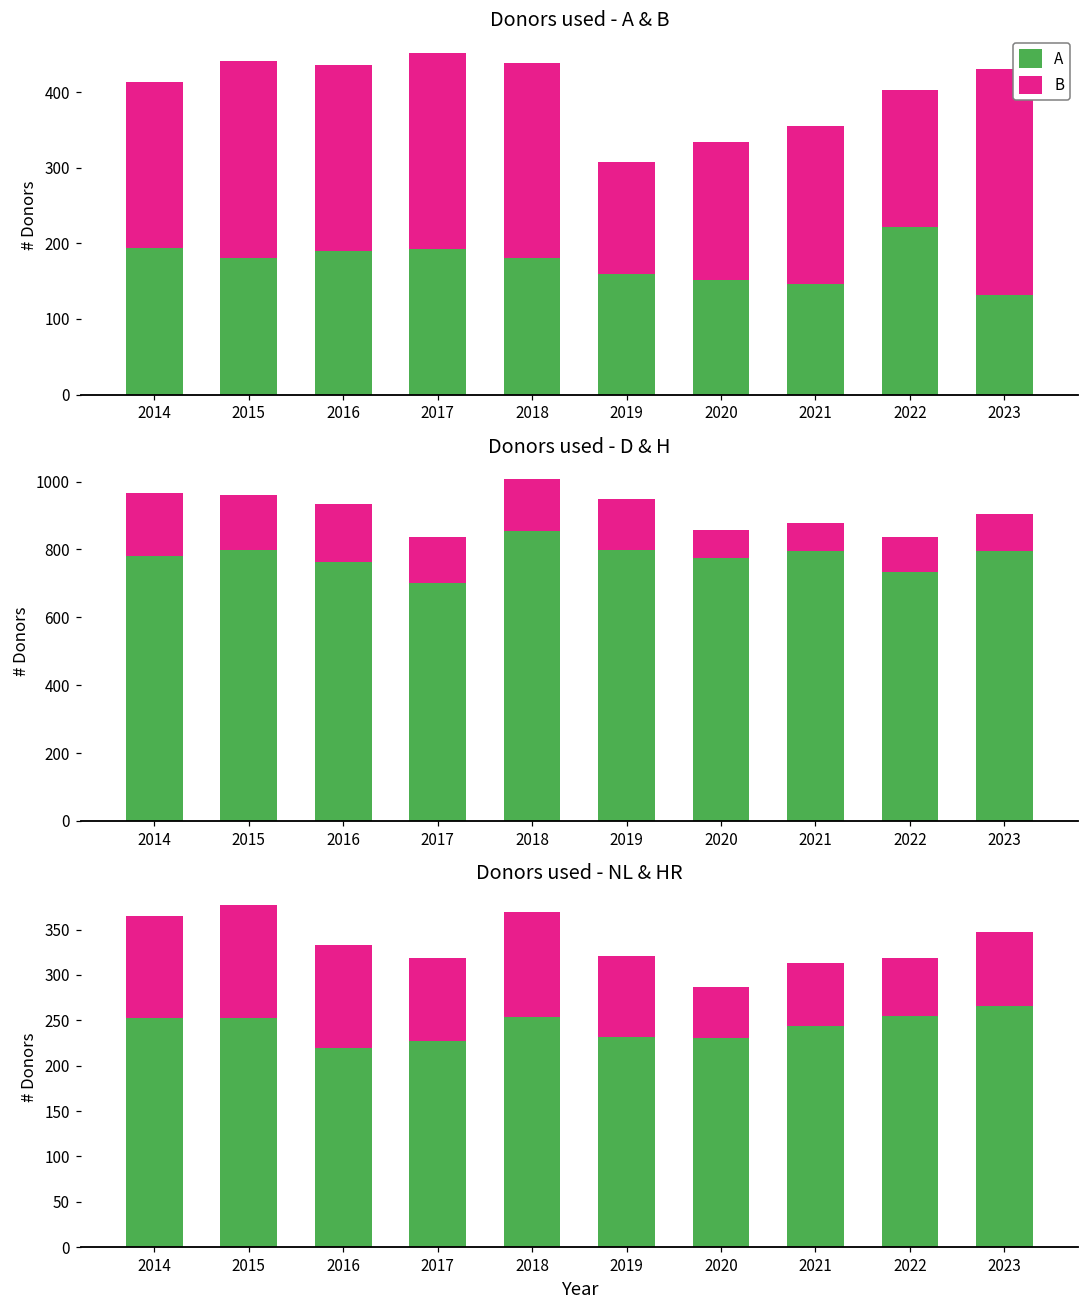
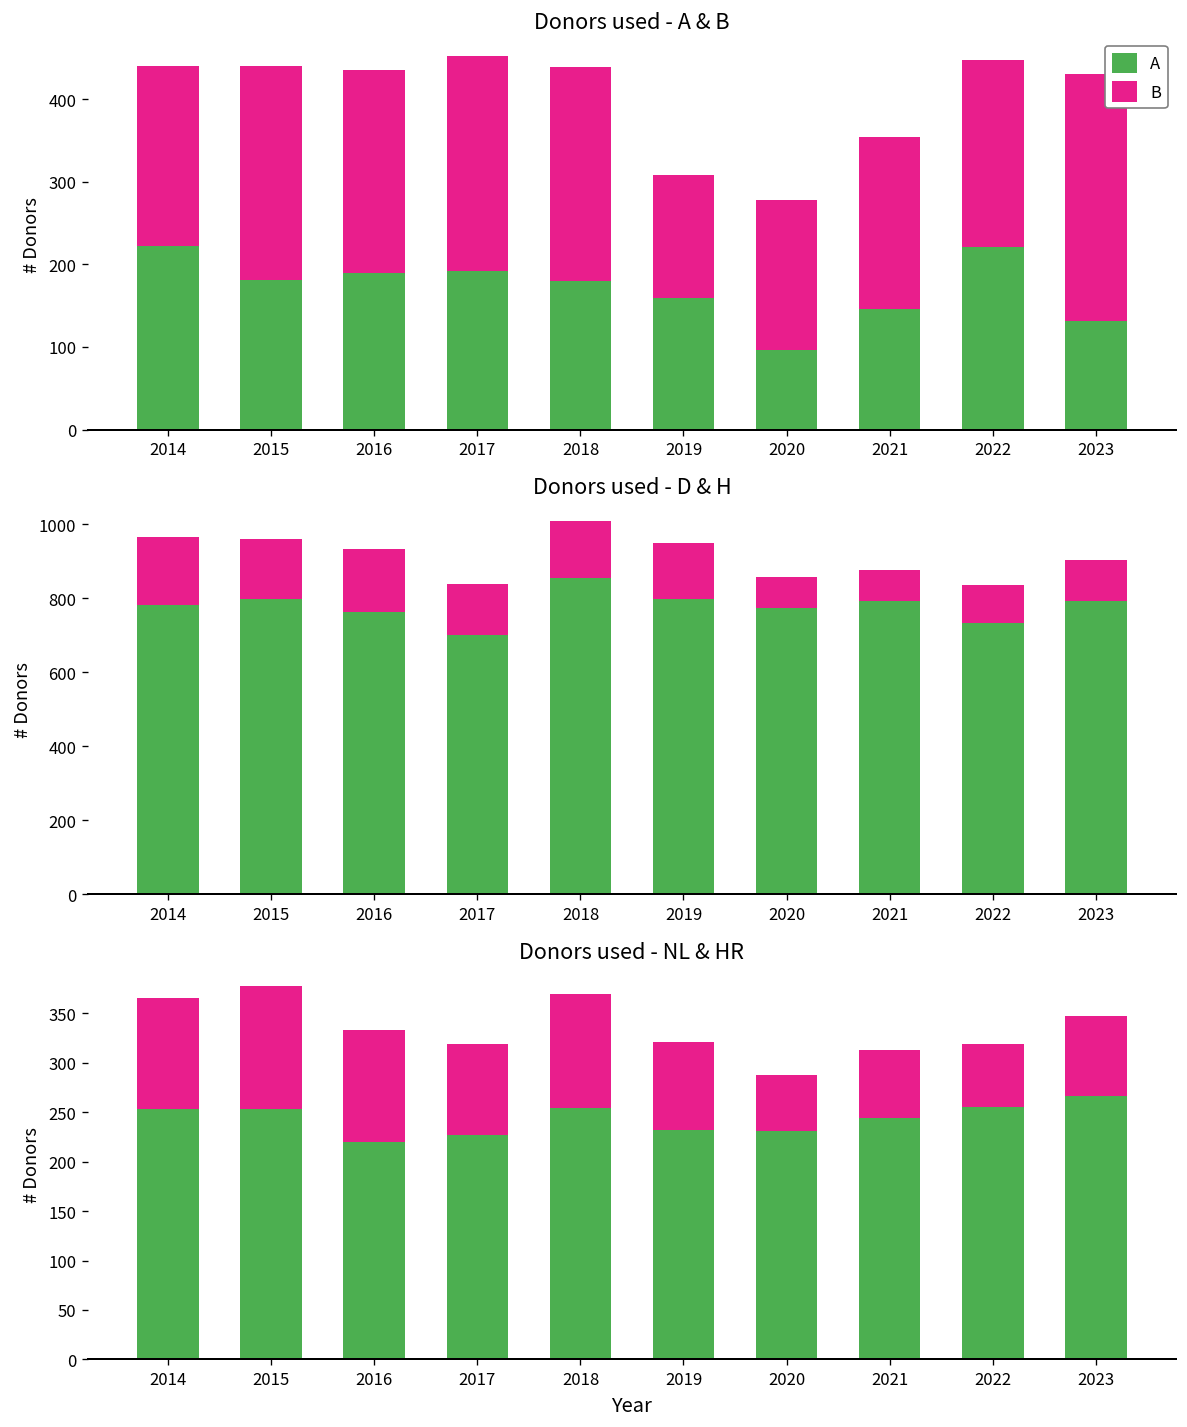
  {
    "Donors used - A & B": {
      "A": {
-       "2014": 190,
+       "2014": 220,
        "2015": 180,
        "2016": 190,
        "2017": 190,
        "2018": 180,
        "2019": 160,
-       "2020": 150,
+       "2020": 100,
        "2021": 150,
        "2022": 220,
        "2023": 130
      },
      "B": {
        "2014": 220,
        "2015": 260,
        "2016": 250,
        "2017": 260,
        "2018": 260,
        "2019": 150,
        "2020": 180,
        "2021": 210,
-       "2022": 180,
+       "2022": 230,
        "2023": 300
      }
    }
  }
